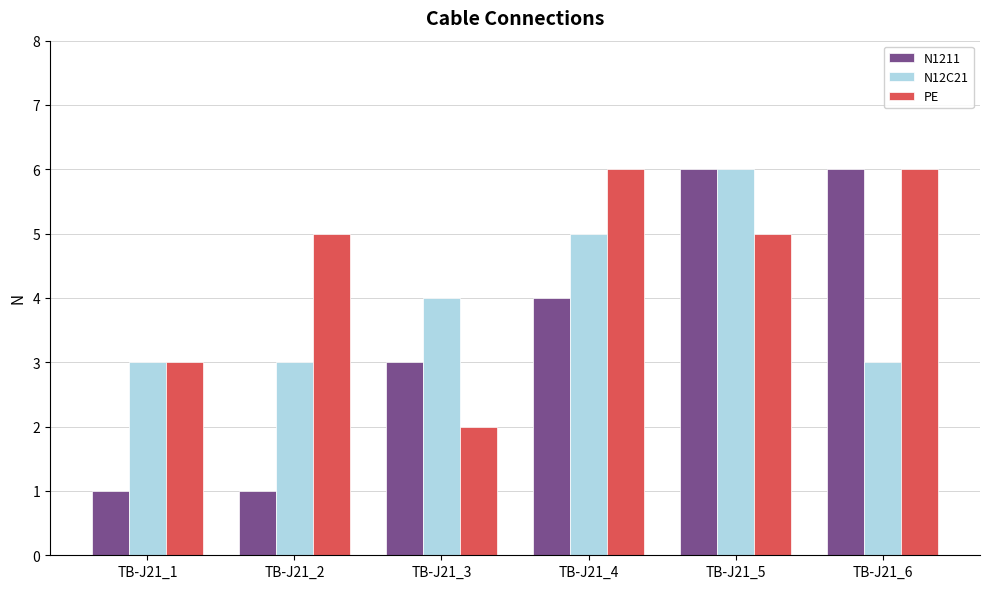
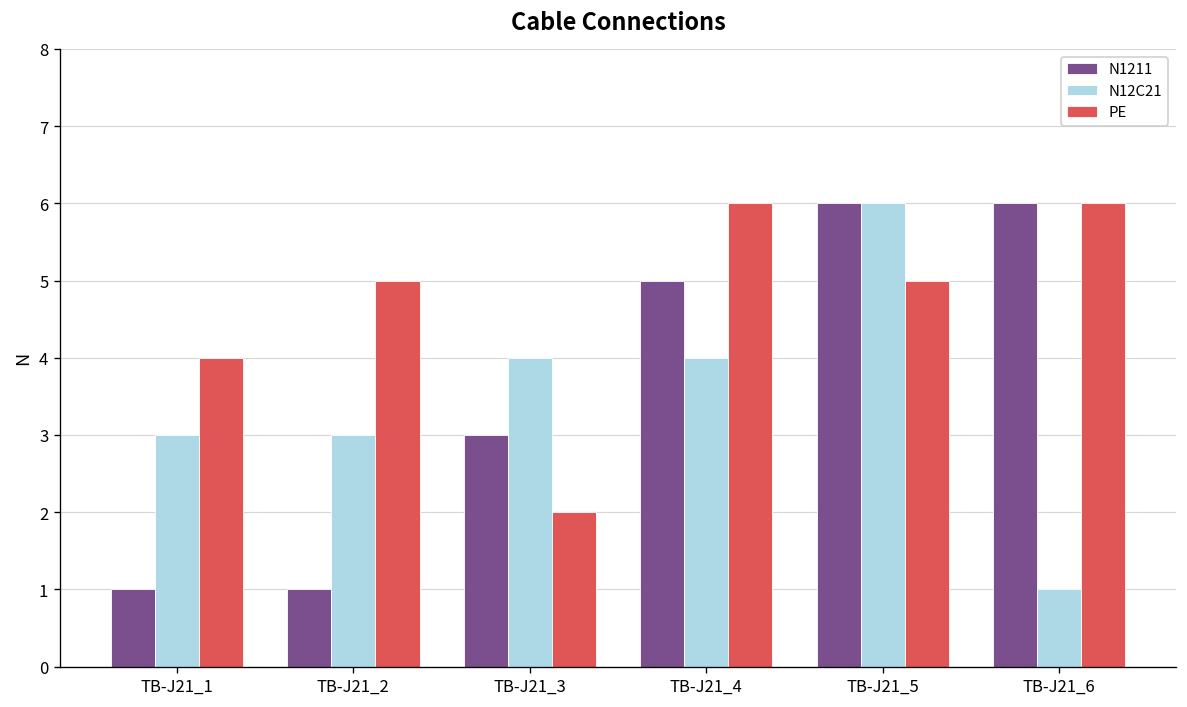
  {
    "N1211": {
      "TB-J21_1": 1,
      "TB-J21_2": 1,
      "TB-J21_3": 3,
-     "TB-J21_4": 4,
+     "TB-J21_4": 5,
      "TB-J21_5": 6,
      "TB-J21_6": 6
    },
    "N12C21": {
      "TB-J21_1": 3,
      "TB-J21_2": 3,
      "TB-J21_3": 4,
-     "TB-J21_4": 5,
+     "TB-J21_4": 4,
      "TB-J21_5": 6,
-     "TB-J21_6": 3
+     "TB-J21_6": 1
    },
    "PE": {
-     "TB-J21_1": 3,
+     "TB-J21_1": 4,
      "TB-J21_2": 5,
      "TB-J21_3": 2,
      "TB-J21_4": 6,
      "TB-J21_5": 5,
      "TB-J21_6": 6
    }
  }
